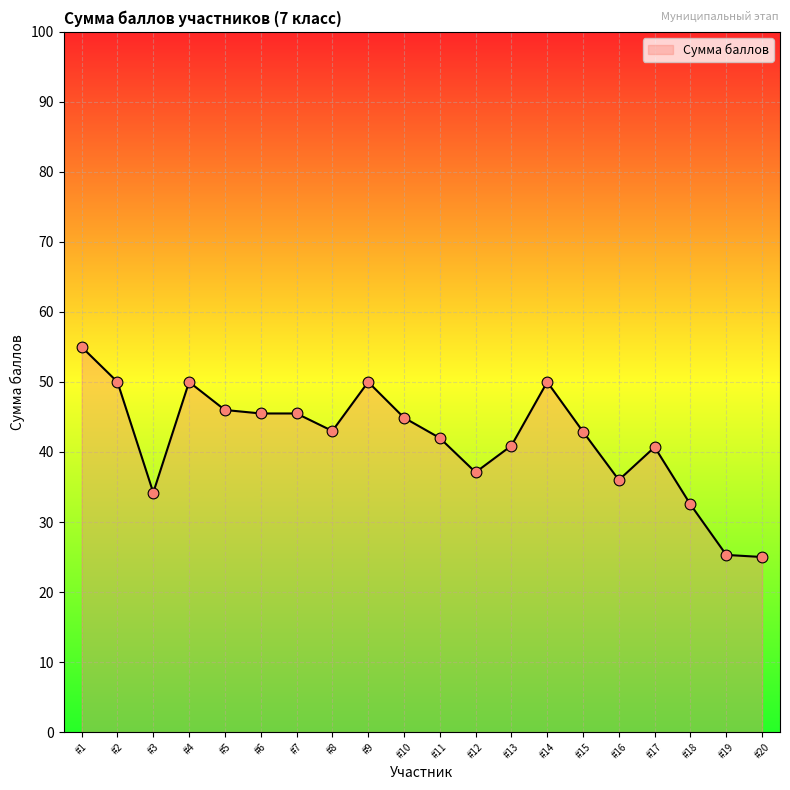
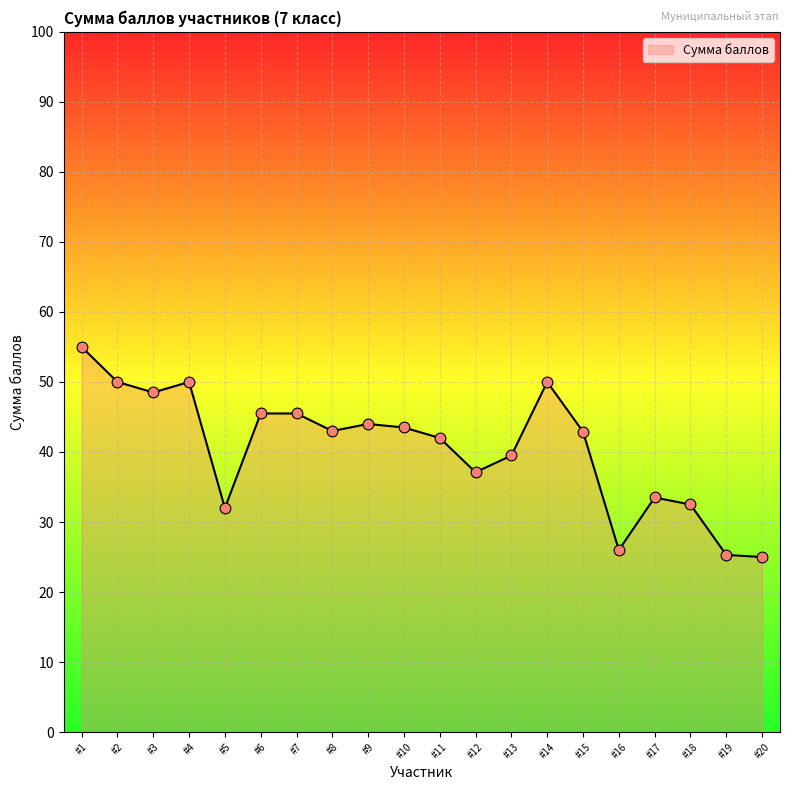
  {
    "#1": 55,
    "#2": 50,
-   "#3": 34,
+   "#3": 49,
    "#4": 50,
-   "#5": 46,
+   "#5": 32,
    "#6": 46,
    "#7": 46,
    "#8": 43,
-   "#9": 50,
-   "#10": 45,
+   "#9": 44,
+   "#10": 44,
    "#11": 42,
    "#12": 37,
-   "#13": 41,
+   "#13": 40,
    "#14": 50,
    "#15": 43,
-   "#16": 36,
-   "#17": 41,
+   "#16": 26,
+   "#17": 34,
    "#18": 33,
    "#19": 25,
    "#20": 25
  }
